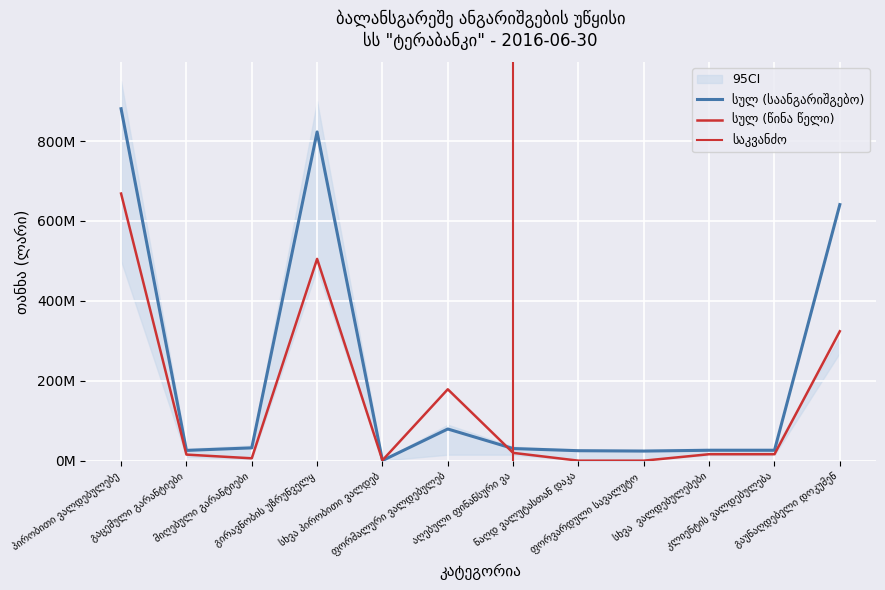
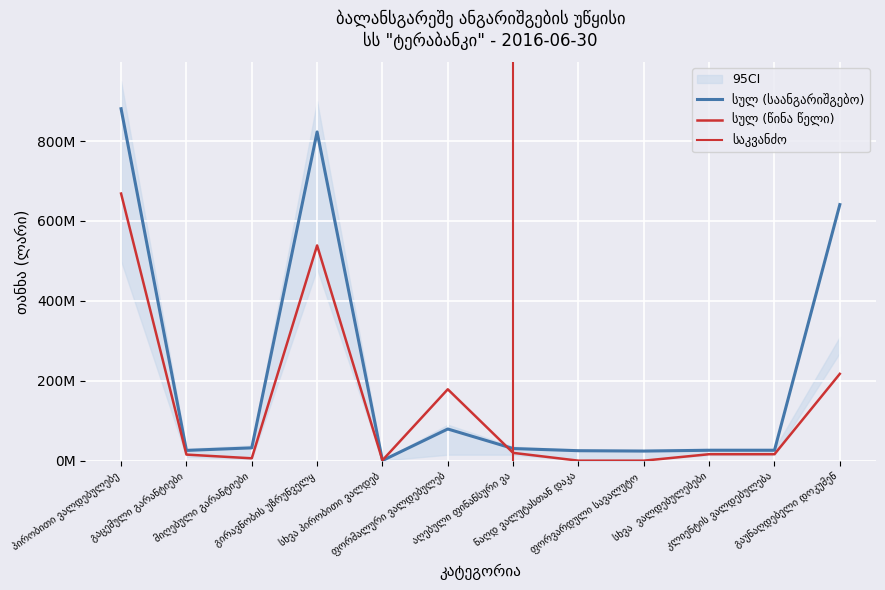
  {
    "სულ (საანგარიშგებო)": {
      "პირობითი ვალდებულებე": 880000000,
      "გირავნობის უზრუნველყ": 820000000,
      "ფორმალური ვალდებულებ": 80000000,
      "გაუნაღდებელი დოკუმენ": 640000000
    },
    "სულ (წინა წელი)": {
      "პირობითი ვალდებულებე": 670000000,
      "გაცემული გარანტიები": 20000000,
      "მიღებული გარანტიები": 10000000,
-     "გირავნობის უზრუნველყ": 510000000,
+     "გირავნობის უზრუნველყ": 540000000,
      "ფორმალური ვალდებულებ": 180000000,
      "აღებული ფინანსური ვა": 20000000,
      "ნაღდ ვალუტასთან დაკა": 0,
      "ფორვარდული სავალუტო": 0,
      "სხვა ვალდებულებები": 20000000,
      "კლიენტის ვალდებულება": 20000000,
-     "გაუნაღდებელი დოკუმენ": 320000000
+     "გაუნაღდებელი დოკუმენ": 220000000
    }
  }
